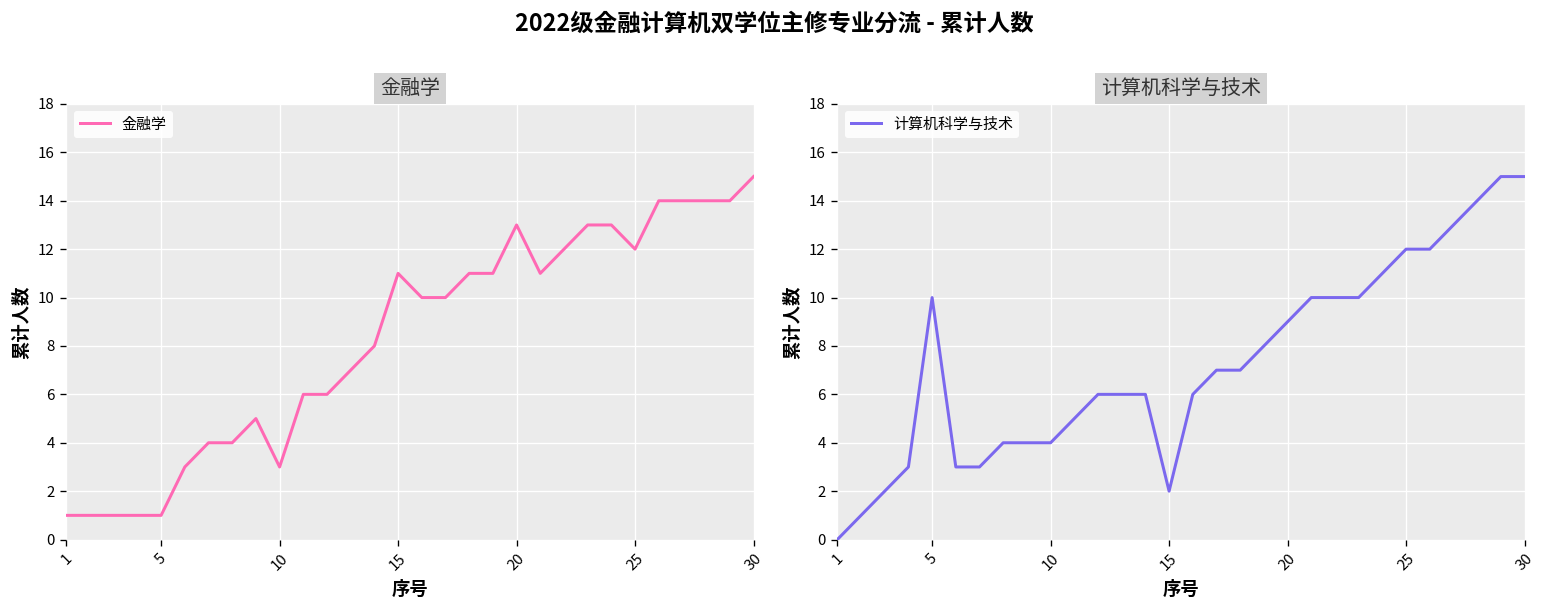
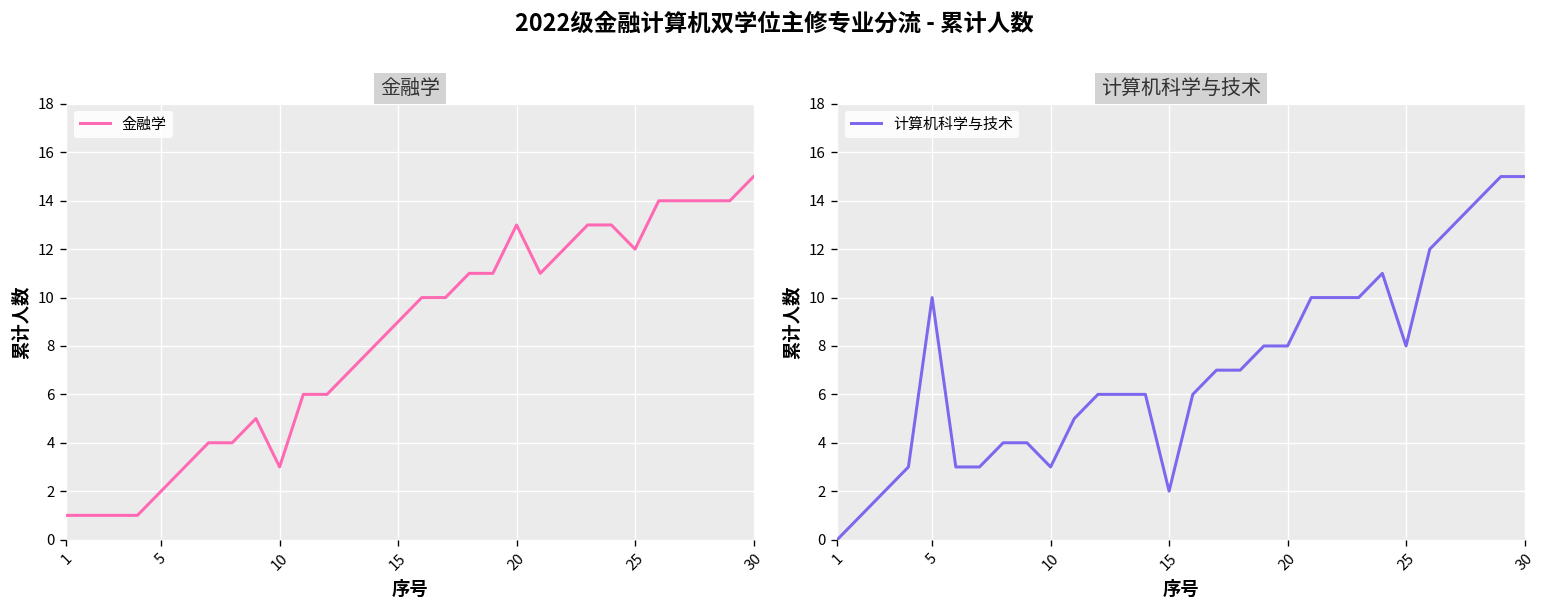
  {
    "金融学": {
      "1": 1,
-     "5": 1,
+     "5": 2,
      "10": 3,
-     "15": 11,
+     "15": 9,
      "20": 13,
      "25": 12,
      "30": 15
    },
    "计算机科学与技术": {
      "1": 0,
      "5": 10,
-     "10": 4,
+     "10": 3,
      "15": 2,
-     "20": 9,
-     "25": 12,
+     "20": 8,
+     "25": 8,
      "30": 15
    }
  }
